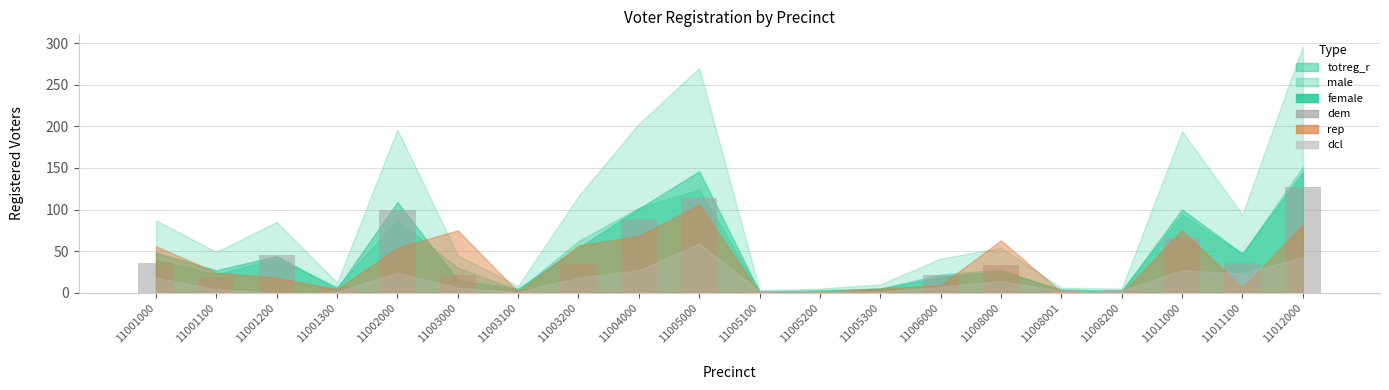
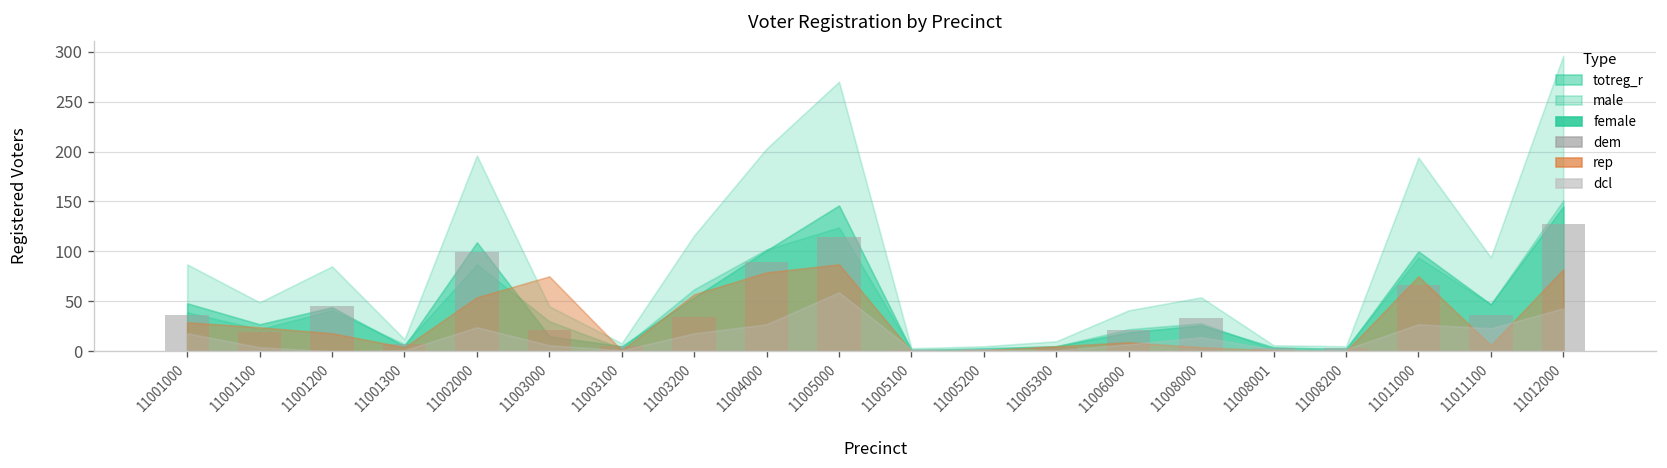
  {
    "rep": {
-     "11001000": 60,
+     "11001000": 30,
      "11001200": 20,
      "11002000": 50,
      "11003000": 80,
-     "11004000": 70,
-     "11005000": 110,
-     "11008000": 60,
+     "11004000": 80,
+     "11005000": 90,
+     "11008000": 0,
      "11011000": 80,
      "11011100": 10,
      "11012000": 80
    }
  }
